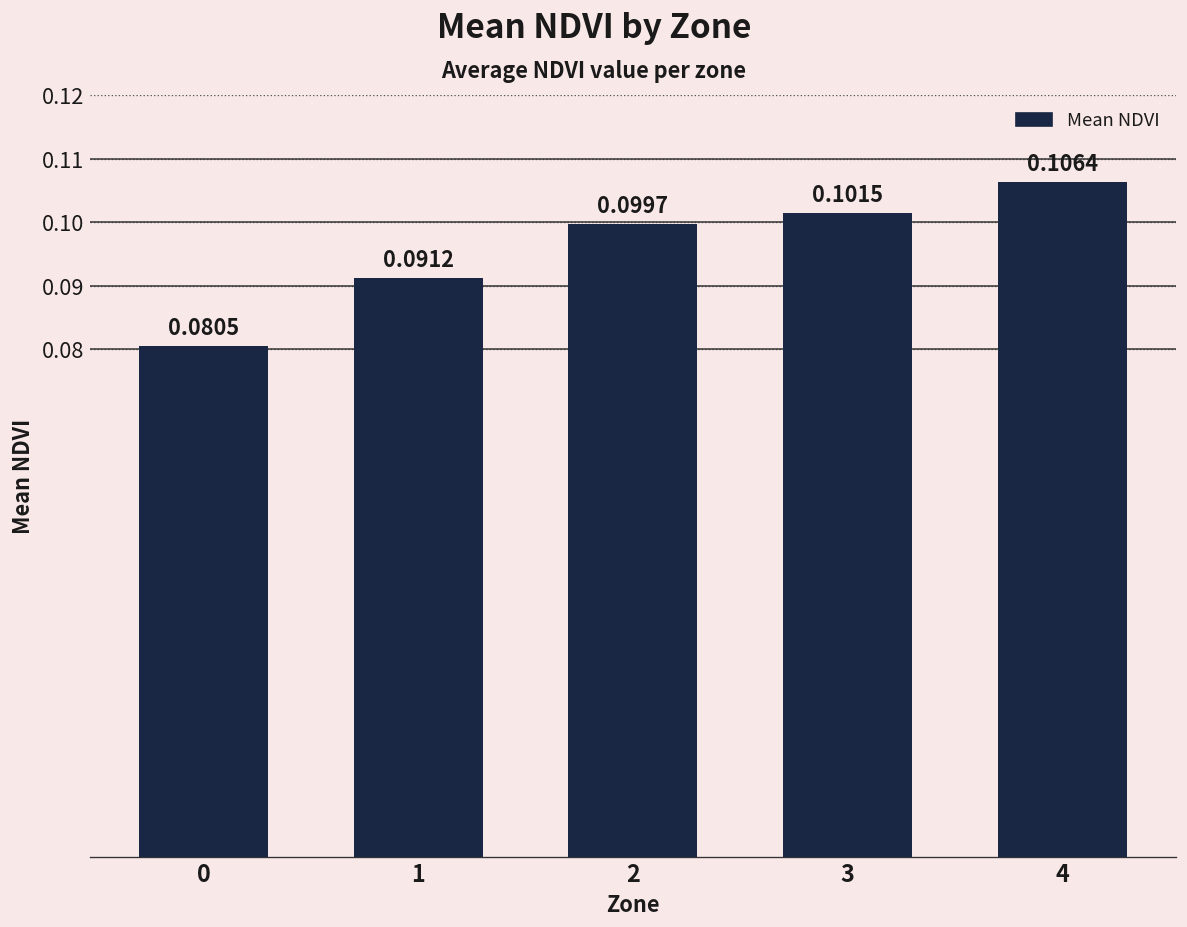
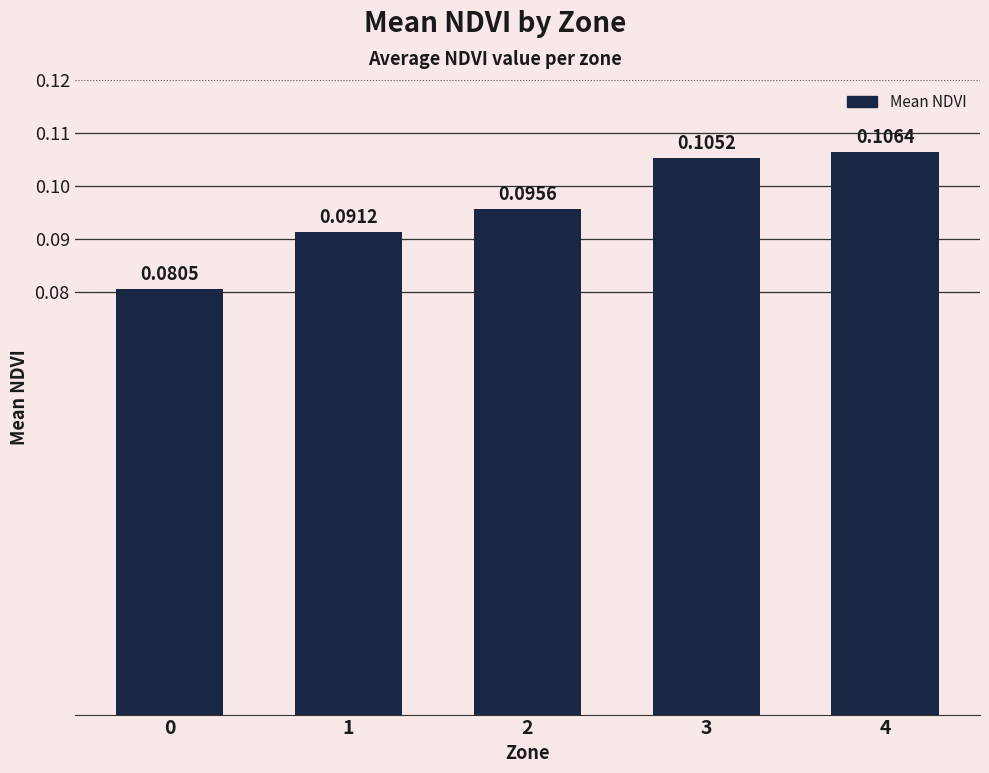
  {
    "0": 0.0805,
    "1": 0.0912,
-   "2": 0.0997,
-   "3": 0.1015,
+   "2": 0.0956,
+   "3": 0.1052,
    "4": 0.1064
  }
